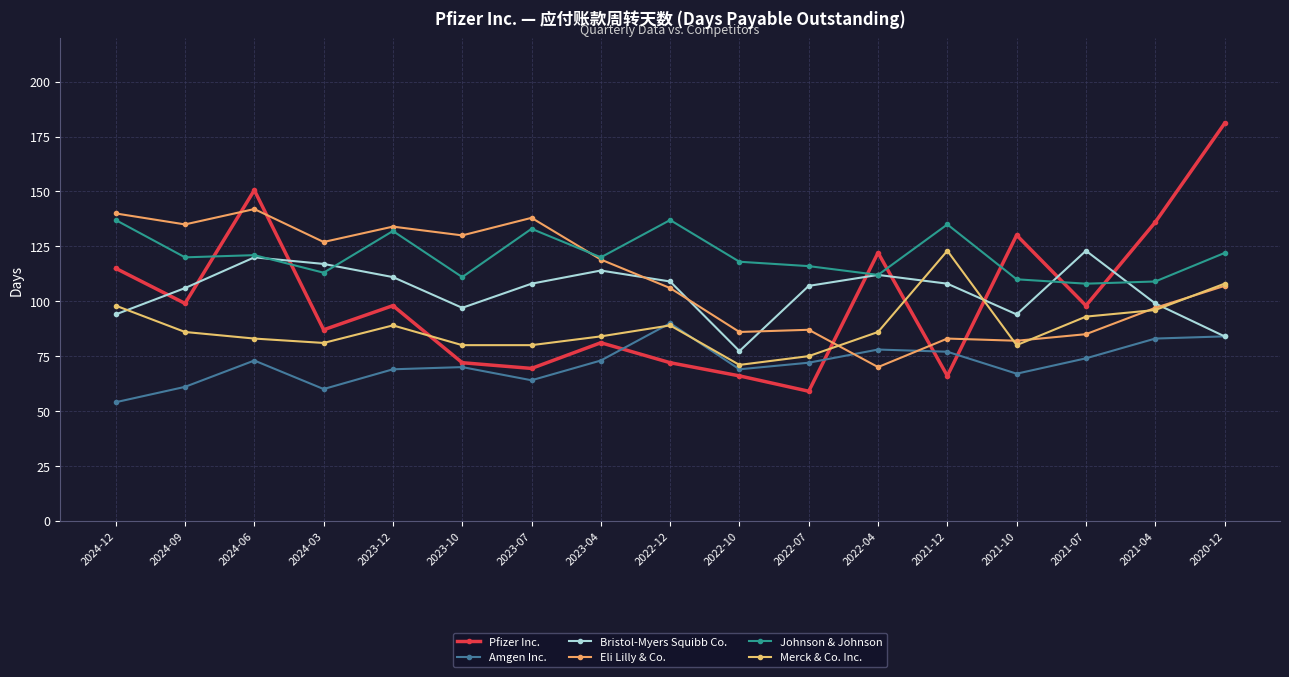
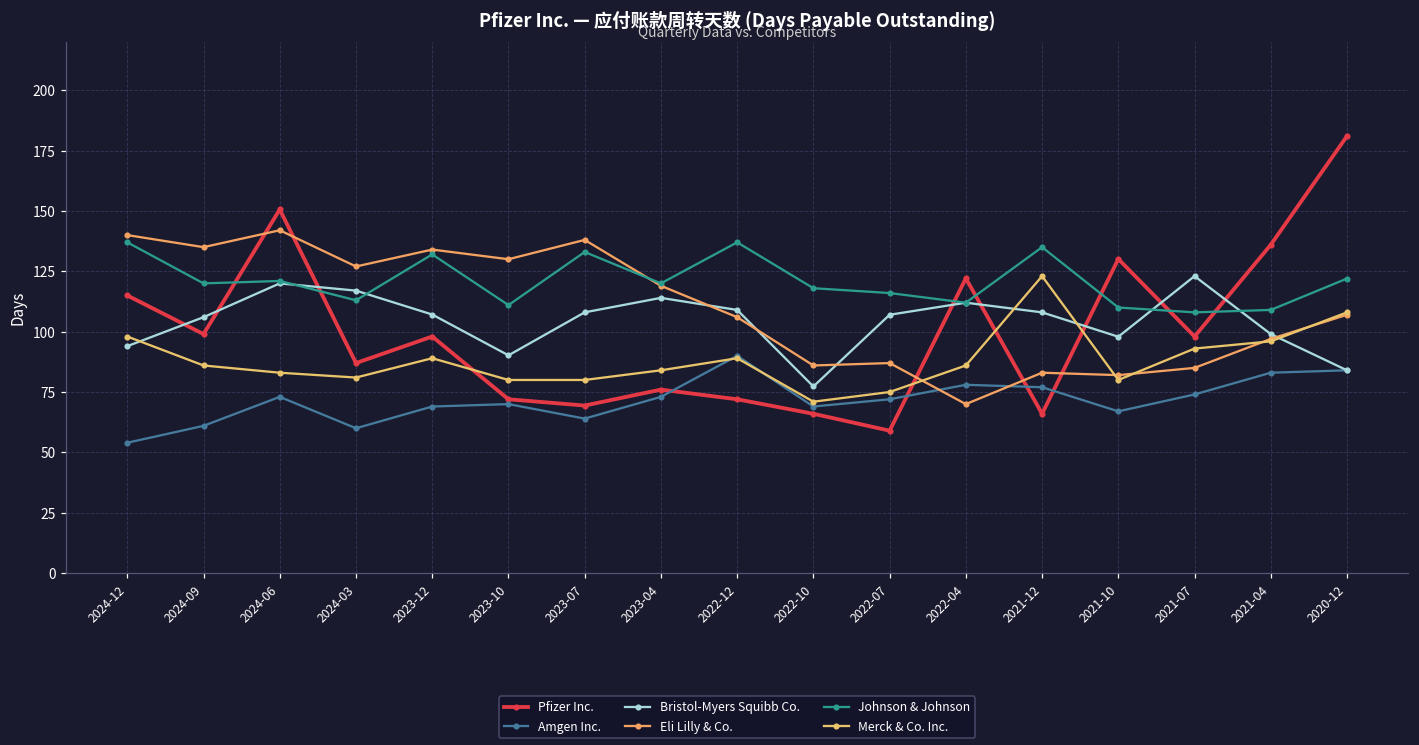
  {
    "Pfizer Inc.": {
      "2024-12": 115,
      "2024-09": 99,
      "2024-06": 151,
      "2024-03": 87,
      "2023-12": 98,
      "2023-10": 72,
      "2023-07": 69,
-     "2023-04": 81,
+     "2023-04": 76,
      "2022-12": 72,
      "2022-10": 66,
      "2022-07": 59,
      "2022-04": 122,
      "2021-12": 66,
      "2021-10": 130,
      "2021-07": 98,
      "2021-04": 136,
      "2020-12": 181
    },
    "Bristol-Myers Squibb Co.": {
      "2024-12": 94,
      "2024-09": 106,
      "2024-03": 117,
-     "2023-12": 111,
-     "2023-10": 97,
+     "2023-12": 107,
+     "2023-10": 90,
      "2023-07": 108,
      "2023-04": 114,
      "2022-12": 109,
      "2022-10": 77,
      "2022-07": 107,
      "2021-12": 108,
-     "2021-10": 94,
+     "2021-10": 98,
      "2021-07": 123,
      "2021-04": 99
    }
  }
